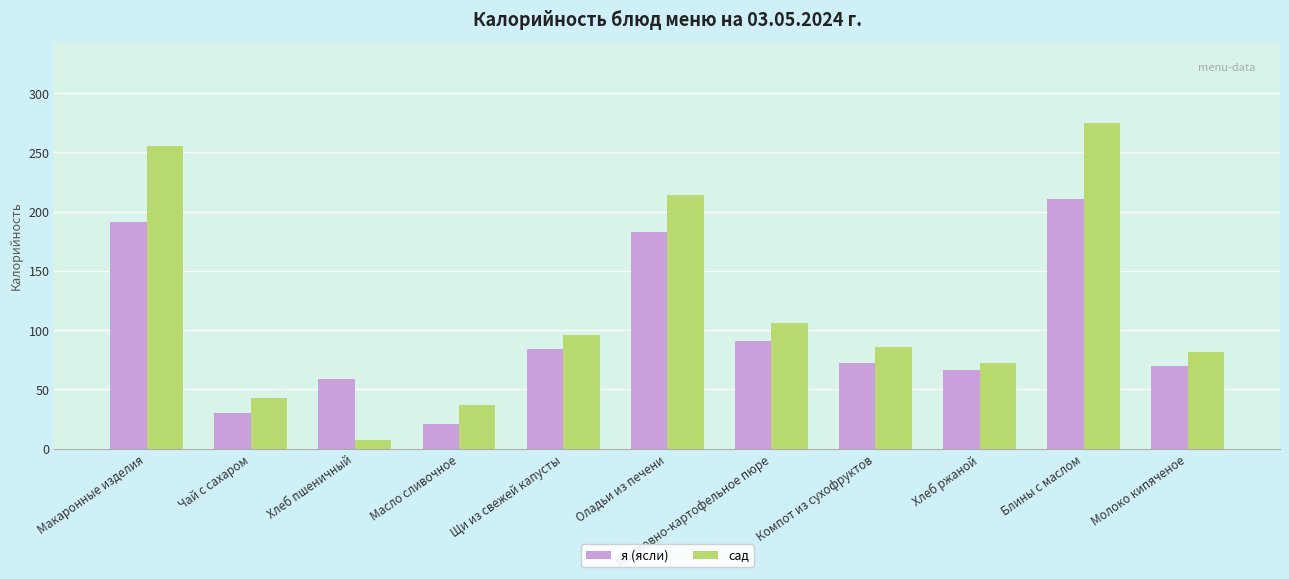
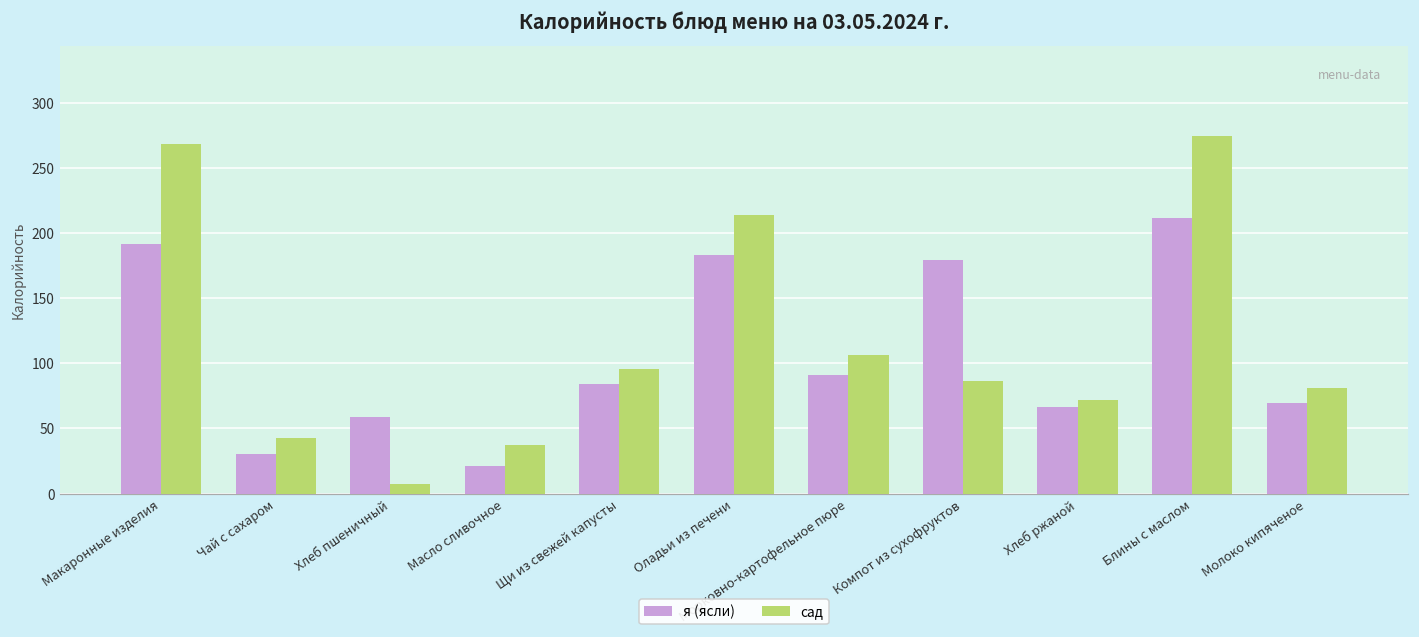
  {
    "я (ясли)": {
      "Макаронные изделия": 191,
      "Чай с сахаром": 30,
      "Хлеб пшеничный": 59,
      "Масло сливочное": 21,
      "Щи из свежей капусты": 84,
      "Оладьи из печени": 183,
      "Морковно-картофельное пюре": 91,
-     "Компот из сухофруктов": 72,
+     "Компот из сухофруктов": 179,
      "Хлеб ржаной": 67,
      "Блины с маслом": 211,
      "Молоко кипяченое": 70
    },
    "сад": {
-     "Макаронные изделия": 255,
+     "Макаронные изделия": 269,
      "Чай с сахаром": 43,
      "Хлеб пшеничный": 7,
      "Масло сливочное": 37,
      "Щи из свежей капусты": 96,
      "Оладьи из печени": 214,
      "Морковно-картофельное пюре": 106,
      "Компот из сухофруктов": 86,
      "Хлеб ржаной": 72,
      "Блины с маслом": 275,
      "Молоко кипяченое": 81
    }
  }
